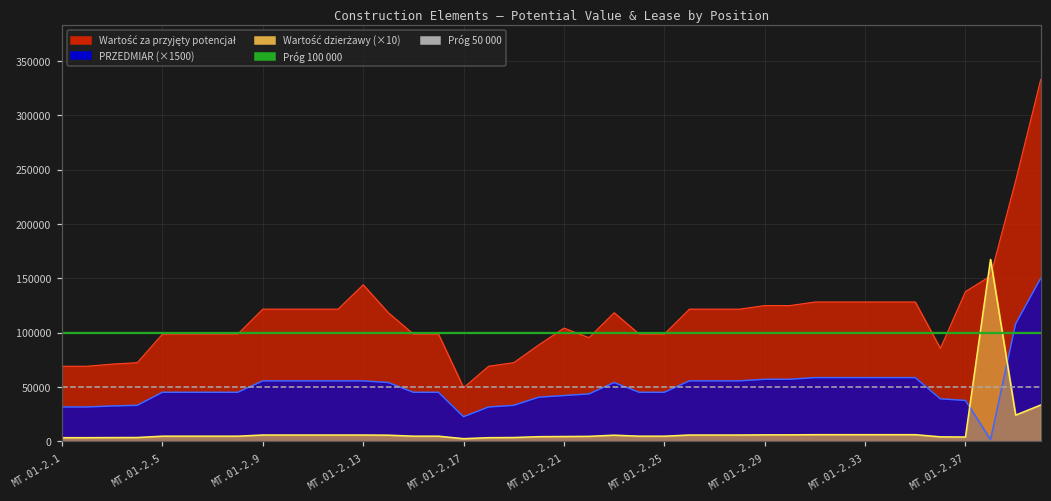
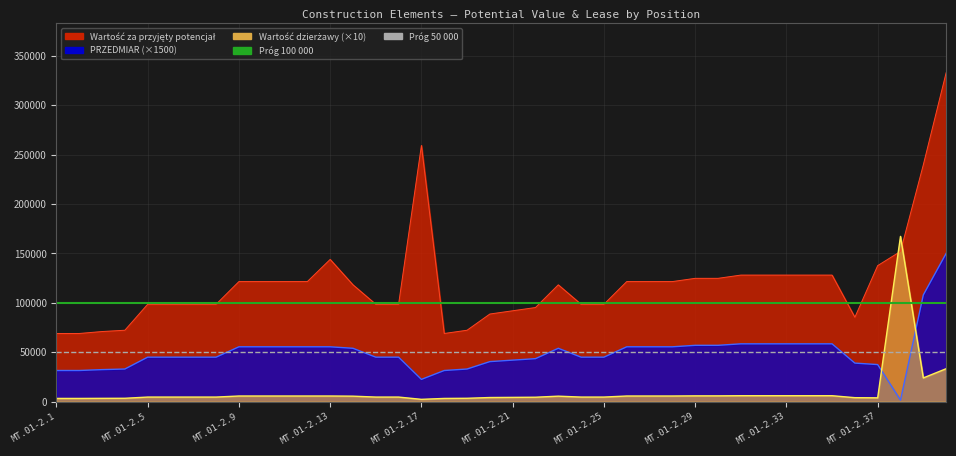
  {
    "Wartość za przyjęty potencjał": {
      "MT.01-2.1": 70000,
      "MT.01-2.5": 100000,
      "MT.01-2.9": 120000,
      "MT.01-2.13": 140000,
-     "MT.01-2.17": 50000,
-     "MT.01-2.21": 100000,
+     "MT.01-2.17": 260000,
+     "MT.01-2.21": 90000,
      "MT.01-2.25": 100000,
      "MT.01-2.29": 120000,
      "MT.01-2.33": 130000,
      "MT.01-2.37": 140000
    }
  }
